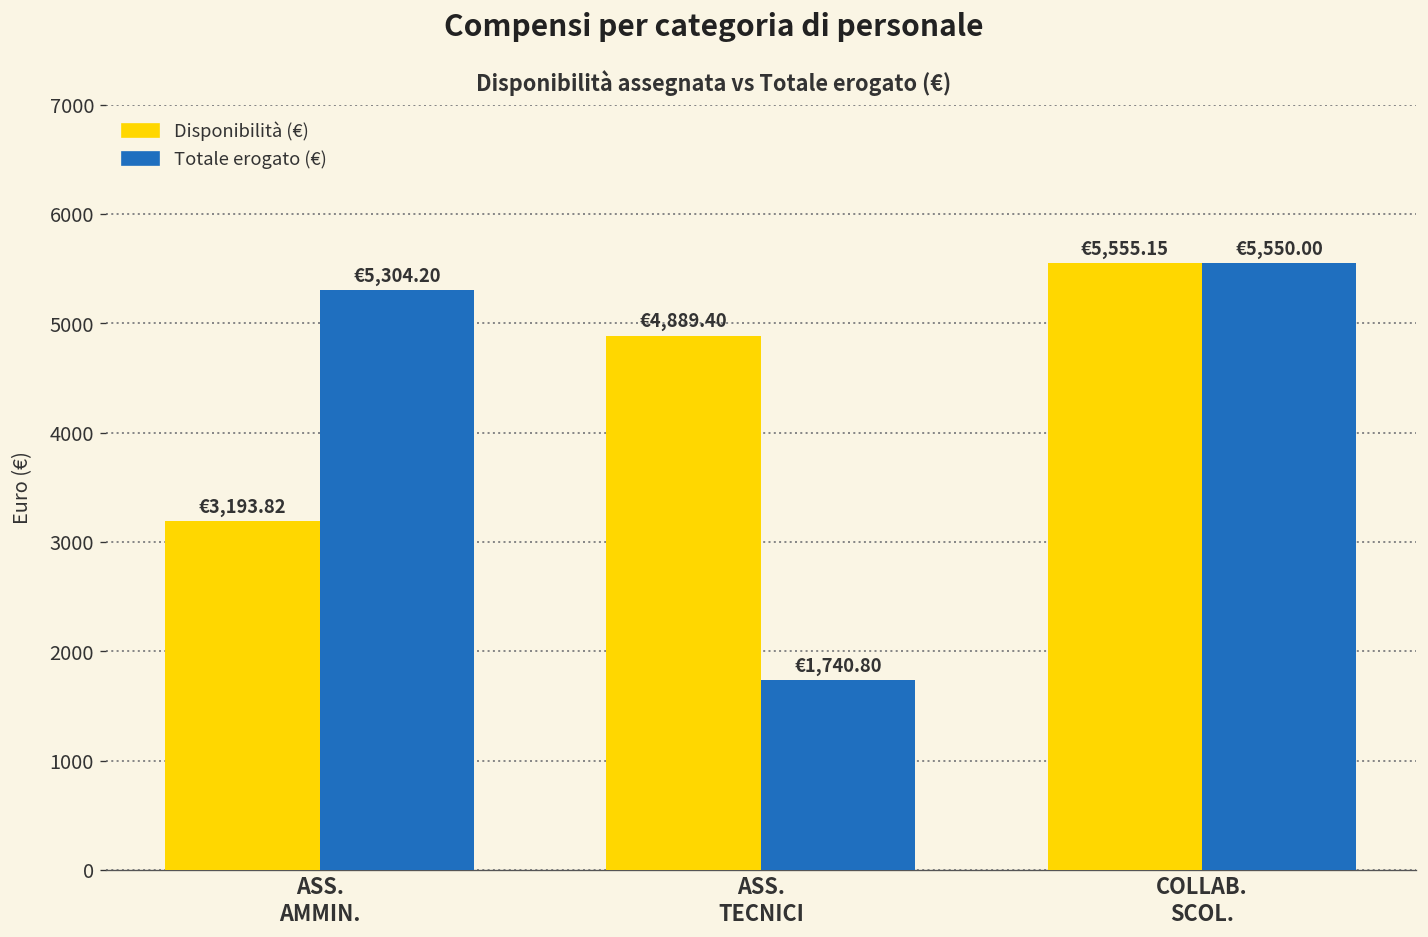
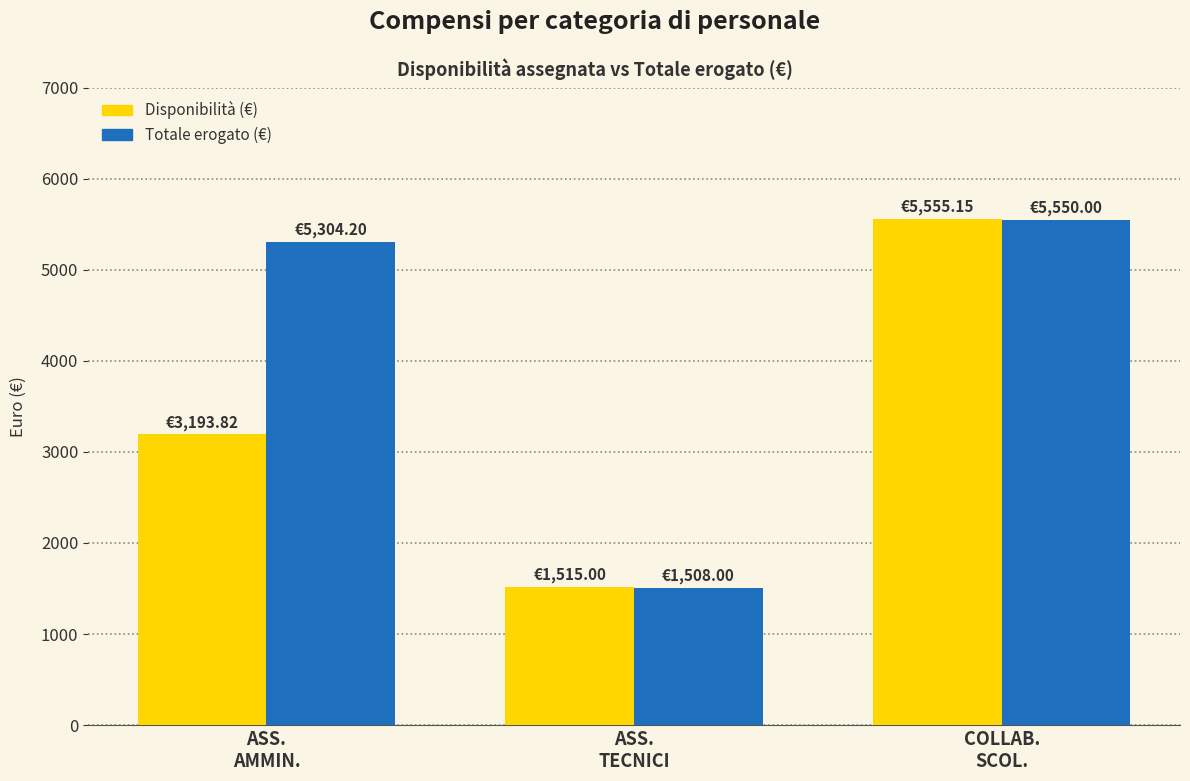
  {
    "Disponibilità (€)": {
      "ASS. AMMIN.": "€3,193.82",
-     "ASS. TECNICI": "€4,889.40",
+     "ASS. TECNICI": "€1,515.00",
      "COLLAB. SCOL.": "€5,555.15"
    },
    "Totale erogato (€)": {
      "ASS. AMMIN.": "€5,304.20",
-     "ASS. TECNICI": "€1,740.80",
+     "ASS. TECNICI": "€1,508.00",
      "COLLAB. SCOL.": "€5,550.00"
    }
  }
